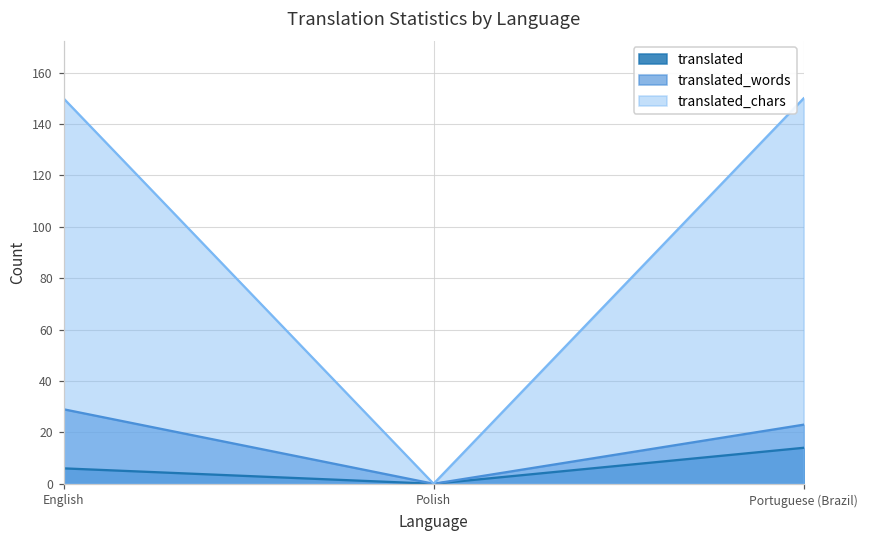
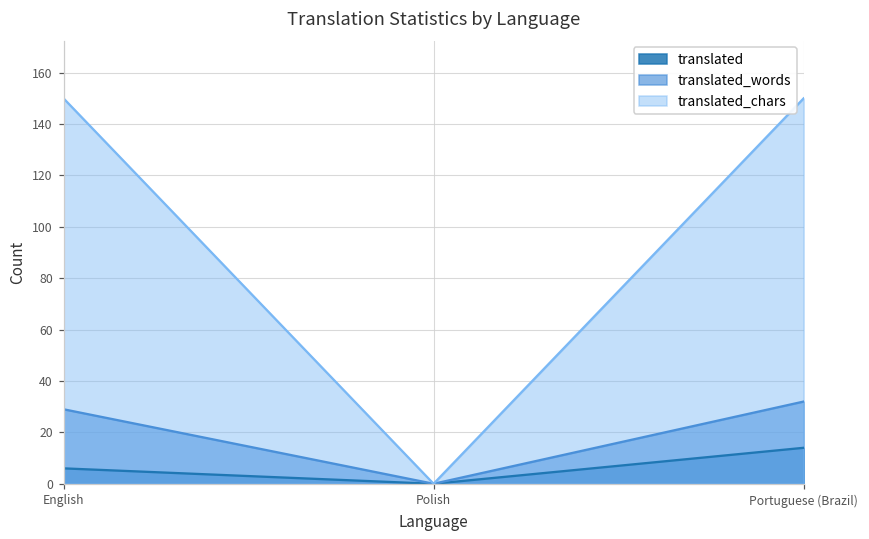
  {
    "translated": {
      "English": 6,
      "Portuguese (Brazil)": 14
    },
    "translated_words": {
      "English": 29,
-     "Portuguese (Brazil)": 23
+     "Portuguese (Brazil)": 32
    },
    "translated_chars": {
      "English": 150,
      "Portuguese (Brazil)": 150
    }
  }
